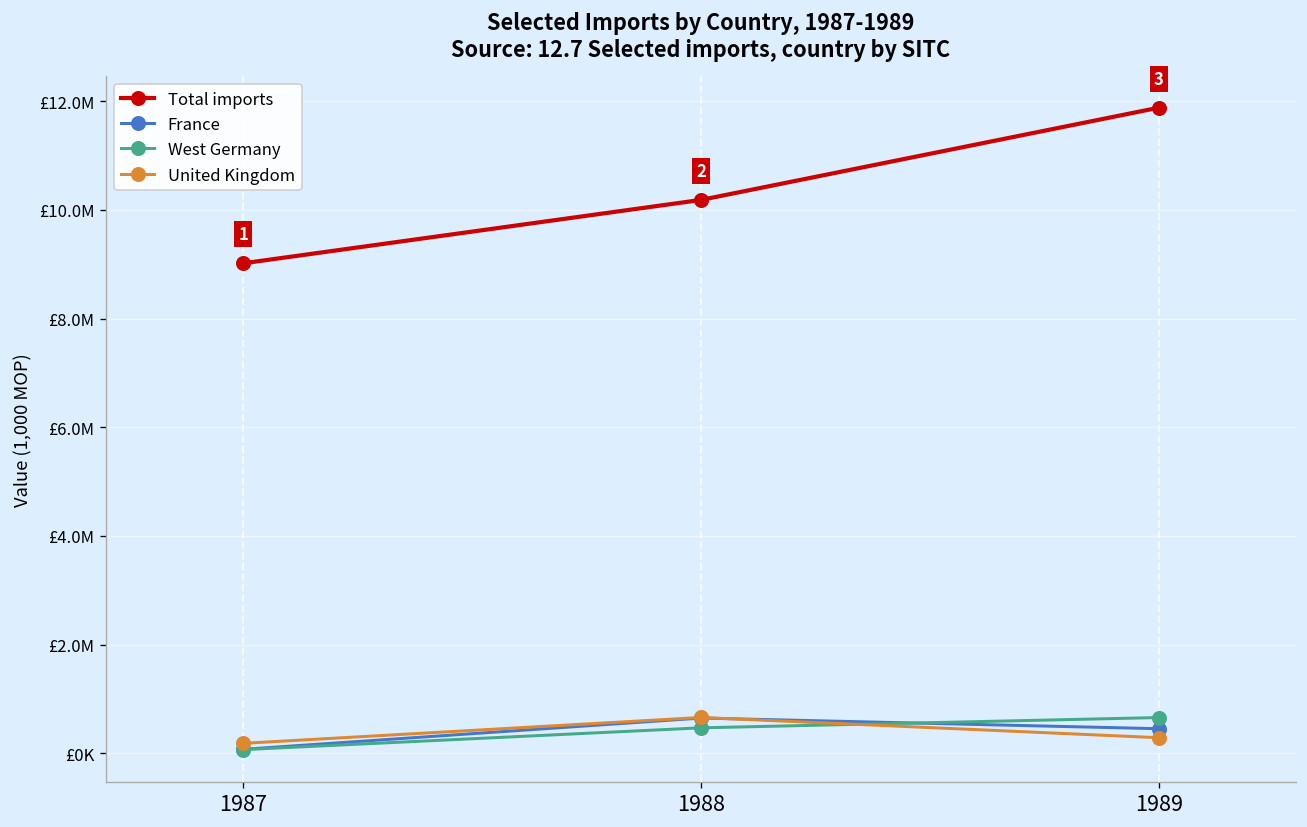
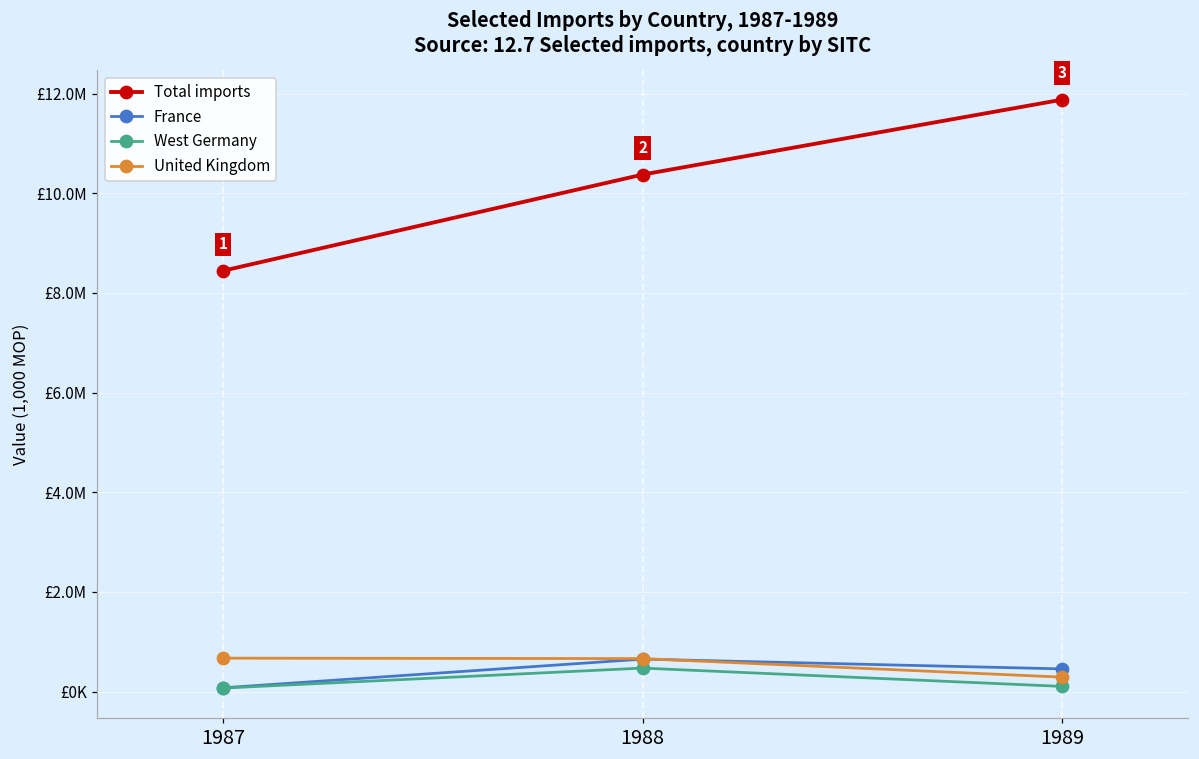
  {
    "Total imports": {
-     "1987": "£9000000",
-     "1988": "£10200000"
+     "1987": "£8400000",
+     "1988": "£10400000"
    },
    "France": {
      "1989": "£500000"
    },
    "West Germany": {
      "1988": "£500000",
-     "1989": "£700000"
+     "1989": "£100000"
    },
    "United Kingdom": {
-     "1987": "£200000",
+     "1987": "£700000",
      "1989": "£300000"
    }
  }
